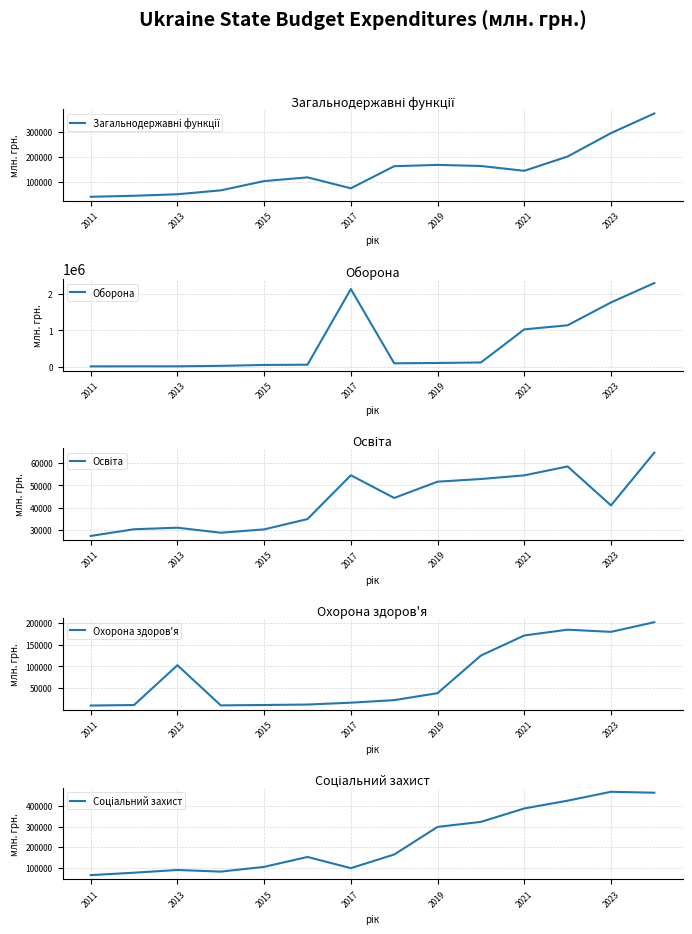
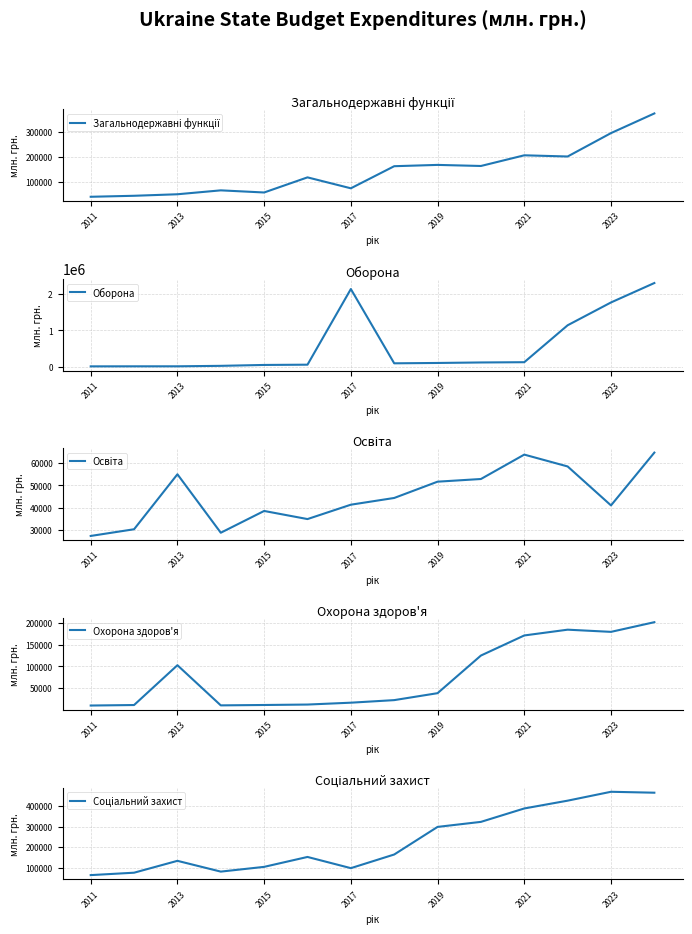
  {
    "Загальнодержавні функції": {
      "2011": 40000,
      "2013": 50000,
-     "2015": 100000,
+     "2015": 60000,
      "2017": 70000,
      "2019": 170000,
-     "2021": 140000,
+     "2021": 210000,
      "2023": 300000
    },
    "Оборона": {
      "2011": 0,
      "2013": 0,
      "2015": 100000,
      "2017": 2100000,
      "2019": 100000,
-     "2021": 1000000,
+     "2021": 100000,
      "2023": 1800000
    },
    "Освіта": {
      "2011": 27000,
-     "2013": 31000,
-     "2015": 30000,
-     "2017": 55000,
+     "2013": 55000,
+     "2015": 38000,
+     "2017": 41000,
      "2019": 52000,
-     "2021": 55000,
+     "2021": 64000,
      "2023": 41000
    },
    "Охорона здоров'я": {
      "2011": 10000,
      "2013": 100000,
      "2015": 10000,
      "2017": 20000,
      "2019": 40000,
      "2021": 170000,
      "2023": 180000
    },
    "Соціальний захист": {
      "2011": 60000,
-     "2013": 90000,
+     "2013": 130000,
      "2015": 100000,
      "2017": 100000,
      "2019": 300000,
      "2021": 390000,
      "2023": 470000
    }
  }
